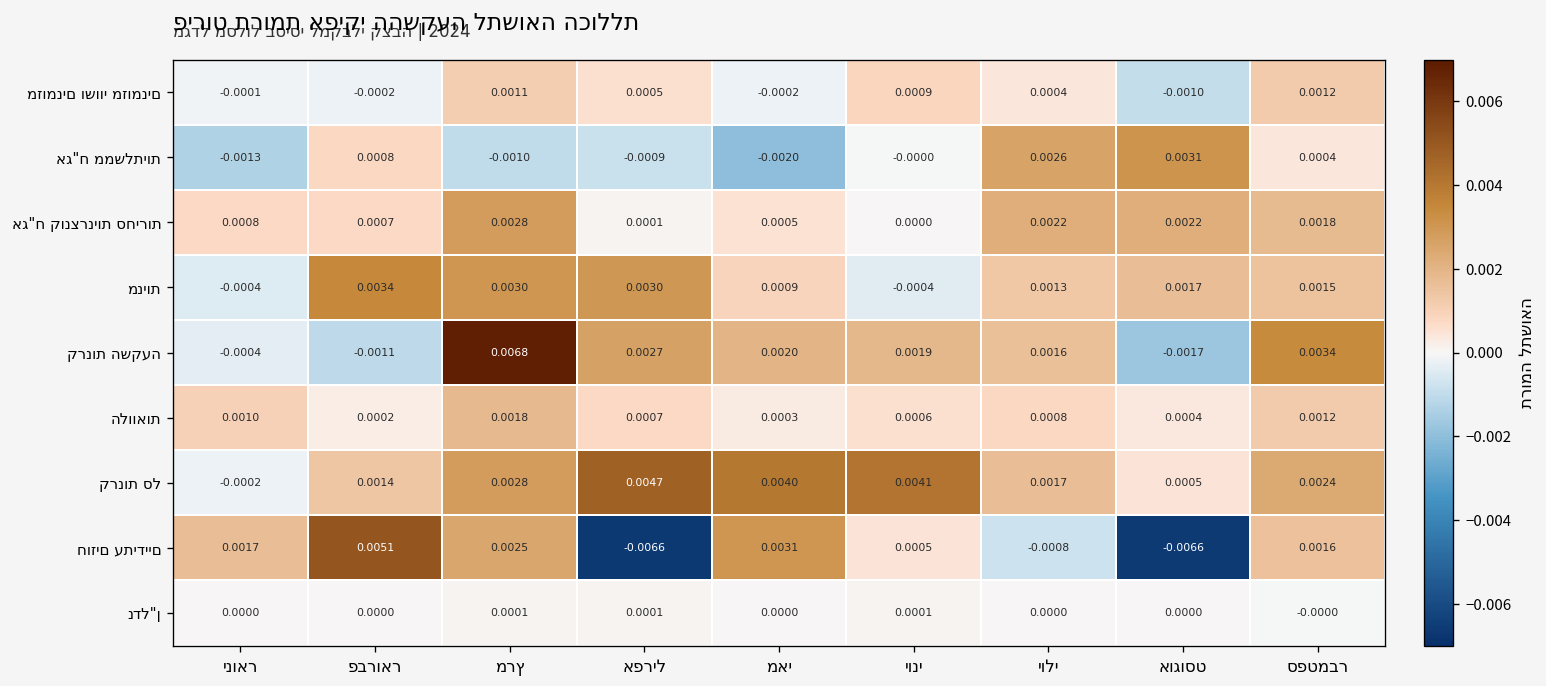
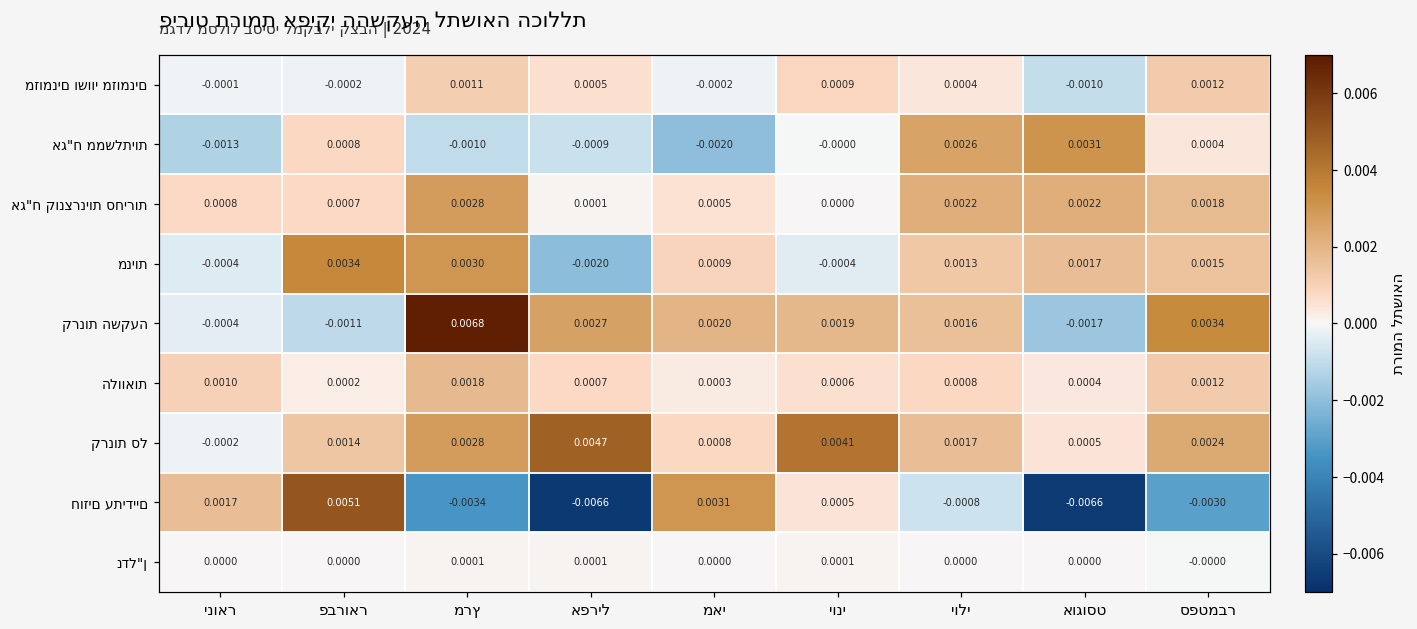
  {
    "מזומנים ושווי מזומנים": {
      "ינואר": -0.0001,
      "פברואר": -0.0002,
      "מרץ": 0.0011,
      "אפריל": 0.0005,
      "מאי": -0.0002,
      "יוני": 0.0009,
      "יולי": 0.0004,
      "אוגוסט": -0.0010,
      "ספטמבר": 0.0012
    },
    "אג\"ח ממשלתיות": {
      "ינואר": -0.0013,
      "פברואר": 0.0008,
      "מרץ": -0.0010,
      "אפריל": -0.0009,
      "מאי": -0.0020,
      "יוני": -0.0000,
      "יולי": 0.0026,
      "אוגוסט": 0.0031,
      "ספטמבר": 0.0004
    },
    "אג\"ח קונצרניות סחירות": {
      "ינואר": 0.0008,
      "פברואר": 0.0007,
      "מרץ": 0.0028,
      "אפריל": 0.0001,
      "מאי": 0.0005,
      "יוני": 0.0000,
      "יולי": 0.0022,
      "אוגוסט": 0.0022,
      "ספטמבר": 0.0018
    },
    "מניות": {
      "ינואר": -0.0004,
      "פברואר": 0.0034,
      "מרץ": 0.0030,
-     "אפריל": 0.0030,
+     "אפריל": -0.0020,
      "מאי": 0.0009,
      "יוני": -0.0004,
      "יולי": 0.0013,
      "אוגוסט": 0.0017,
      "ספטמבר": 0.0015
    },
    "קרנות השקעה": {
      "ינואר": -0.0004,
      "פברואר": -0.0011,
      "מרץ": 0.0068,
      "אפריל": 0.0027,
      "מאי": 0.0020,
      "יוני": 0.0019,
      "יולי": 0.0016,
      "אוגוסט": -0.0017,
      "ספטמבר": 0.0034
    },
    "הלוואות": {
      "ינואר": 0.0010,
      "פברואר": 0.0002,
      "מרץ": 0.0018,
      "אפריל": 0.0007,
      "מאי": 0.0003,
      "יוני": 0.0006,
      "יולי": 0.0008,
      "אוגוסט": 0.0004,
      "ספטמבר": 0.0012
    },
    "קרנות סל": {
      "ינואר": -0.0002,
      "פברואר": 0.0014,
      "מרץ": 0.0028,
      "אפריל": 0.0047,
-     "מאי": 0.0040,
+     "מאי": 0.0008,
      "יוני": 0.0041,
      "יולי": 0.0017,
      "אוגוסט": 0.0005,
      "ספטמבר": 0.0024
    },
    "חוזים עתידיים": {
      "ינואר": 0.0017,
      "פברואר": 0.0051,
-     "מרץ": 0.0025,
+     "מרץ": -0.0034,
      "אפריל": -0.0066,
      "מאי": 0.0031,
      "יוני": 0.0005,
      "יולי": -0.0008,
      "אוגוסט": -0.0066,
-     "ספטמבר": 0.0016
+     "ספטמבר": -0.0030
    },
    "נדל\"ן": {
      "ינואר": 0.0000,
      "פברואר": 0.0000,
      "מרץ": 0.0001,
      "אפריל": 0.0001,
      "מאי": 0.0000,
      "יוני": 0.0001,
      "יולי": 0.0000,
      "אוגוסט": 0.0000,
      "ספטמבר": -0.0000
    }
  }
